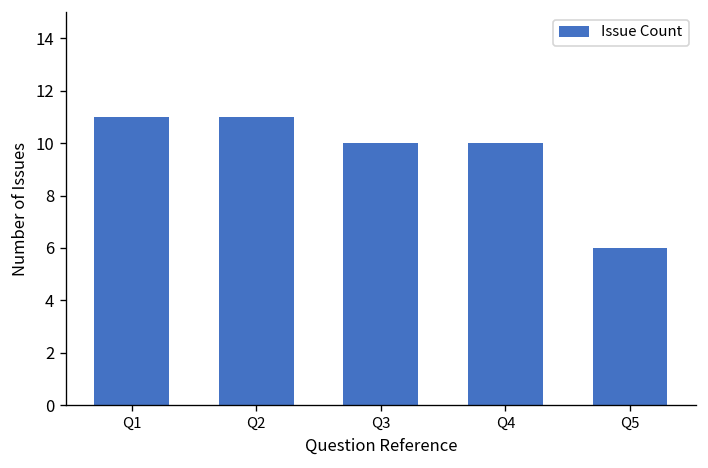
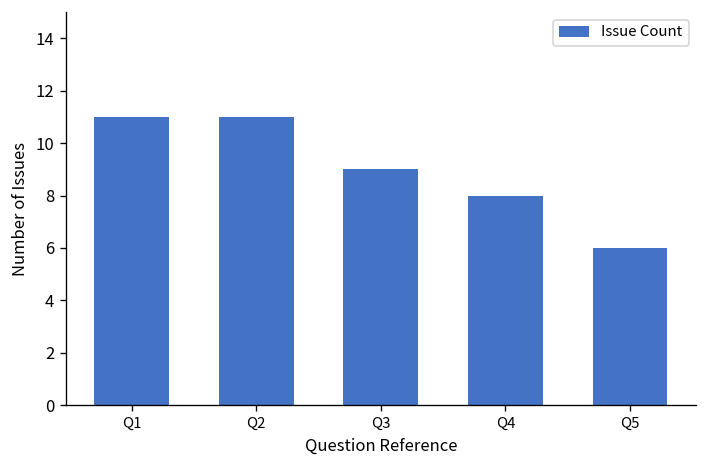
  {
    "Q1": 11,
    "Q2": 11,
-   "Q3": 10,
-   "Q4": 10,
+   "Q3": 9,
+   "Q4": 8,
    "Q5": 6
  }
